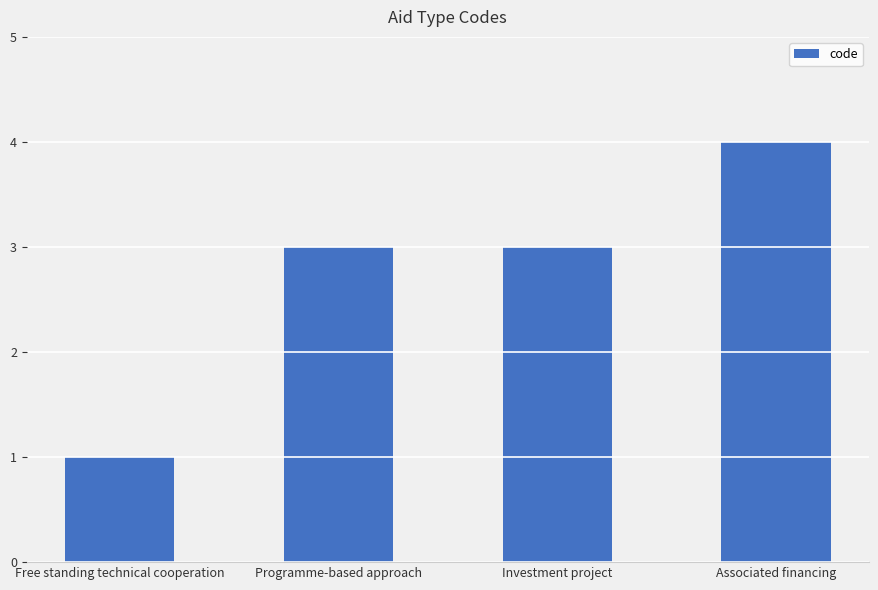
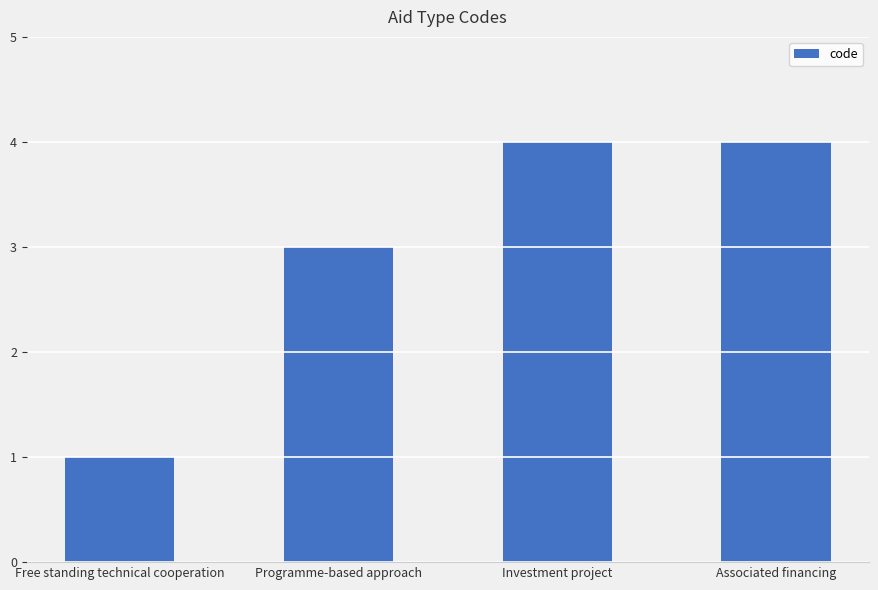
  {
    "Free standing technical cooperation": 1,
    "Programme-based approach": 3,
-   "Investment project": 3,
+   "Investment project": 4,
    "Associated financing": 4
  }
